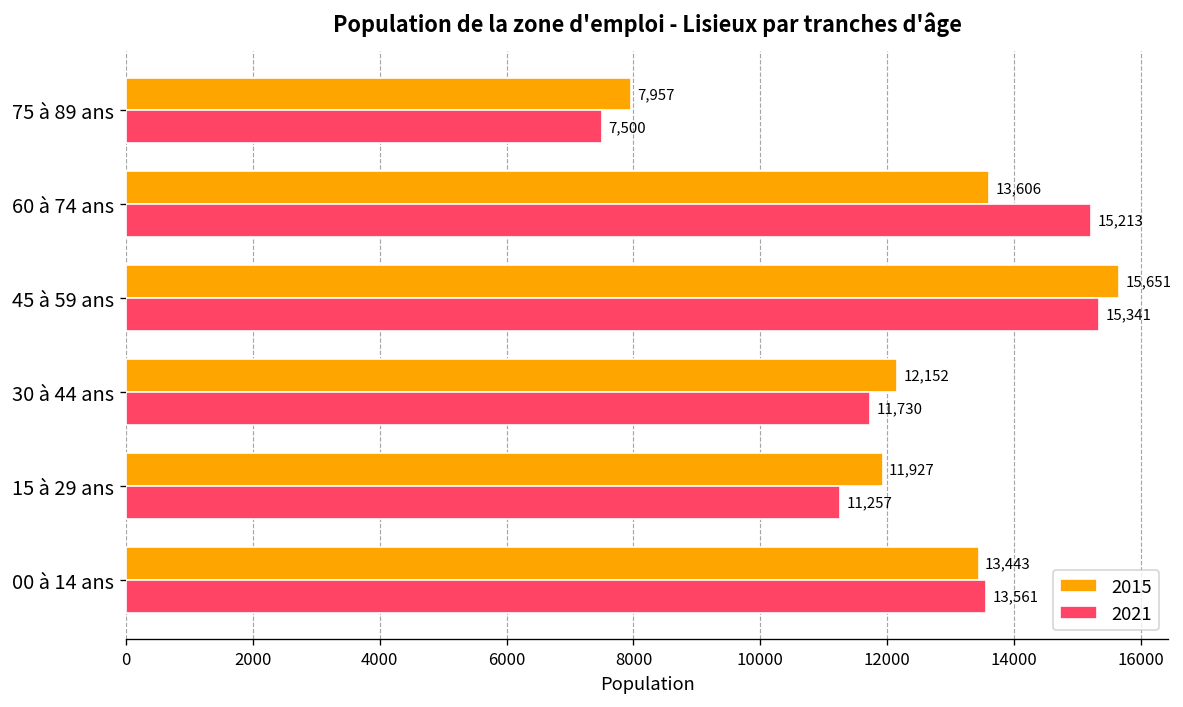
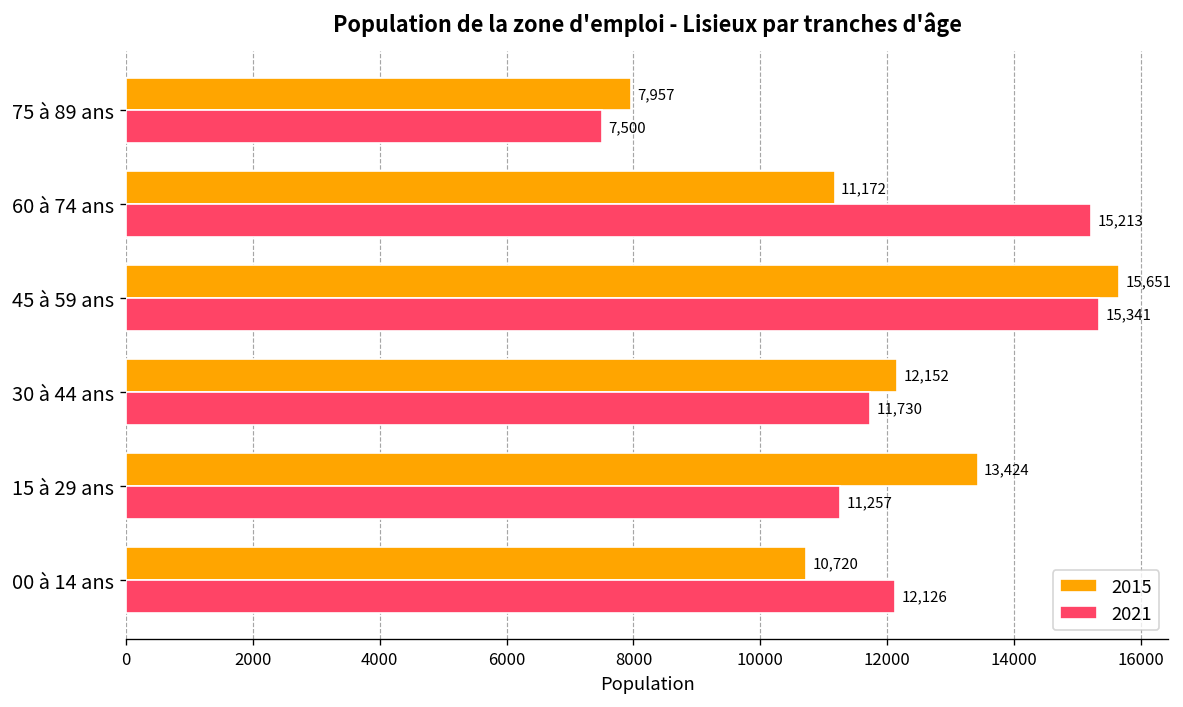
  {
    "2015": {
      "75 à 89 ans": "7,957",
-     "60 à 74 ans": "13,606",
+     "60 à 74 ans": "11,172",
      "45 à 59 ans": "15,651",
      "30 à 44 ans": "12,152",
-     "15 à 29 ans": "11,927",
-     "00 à 14 ans": "13,443"
+     "15 à 29 ans": "13,424",
+     "00 à 14 ans": "10,720"
    },
    "2021": {
      "75 à 89 ans": "7,500",
      "60 à 74 ans": "15,213",
      "45 à 59 ans": "15,341",
      "30 à 44 ans": "11,730",
      "15 à 29 ans": "11,257",
-     "00 à 14 ans": "13,561"
+     "00 à 14 ans": "12,126"
    }
  }
